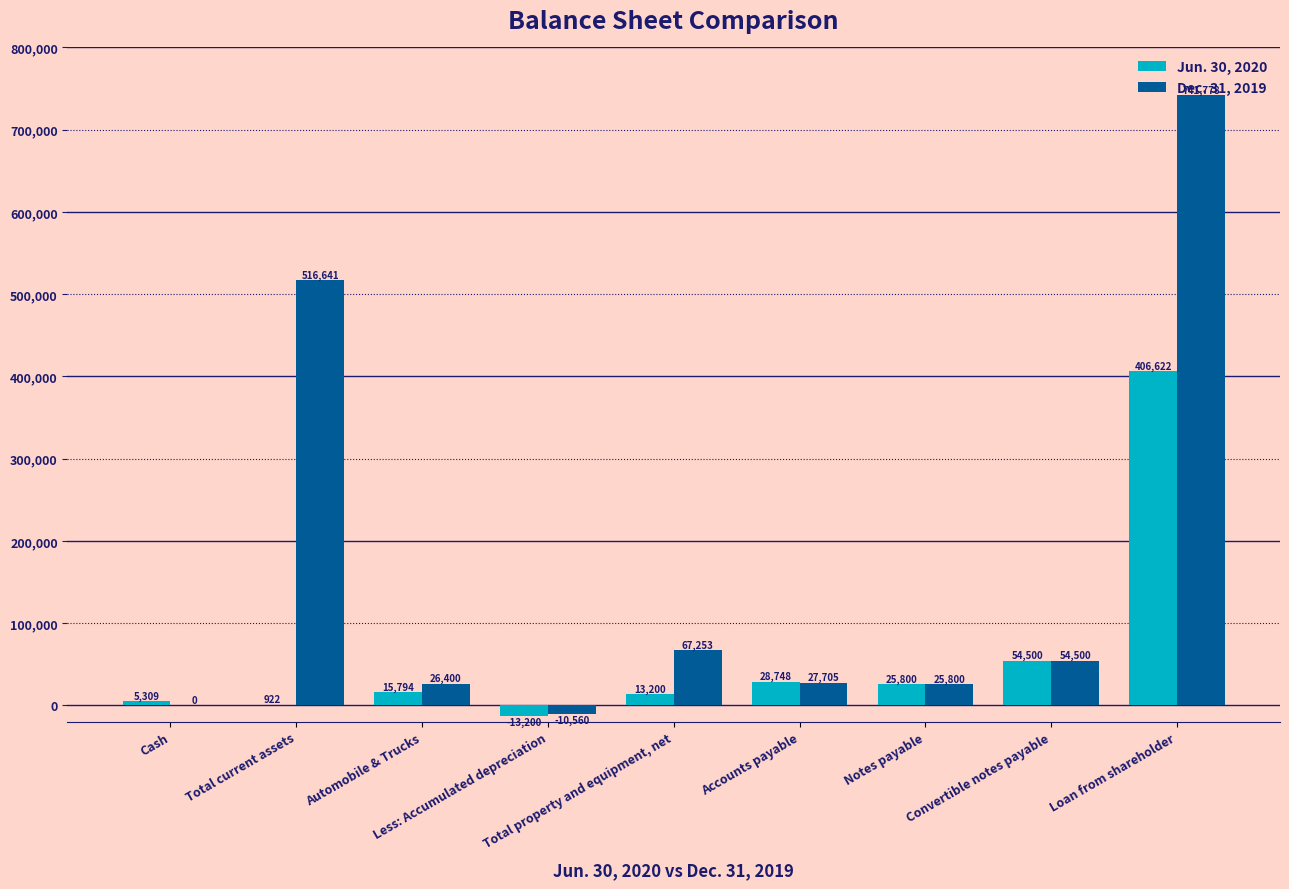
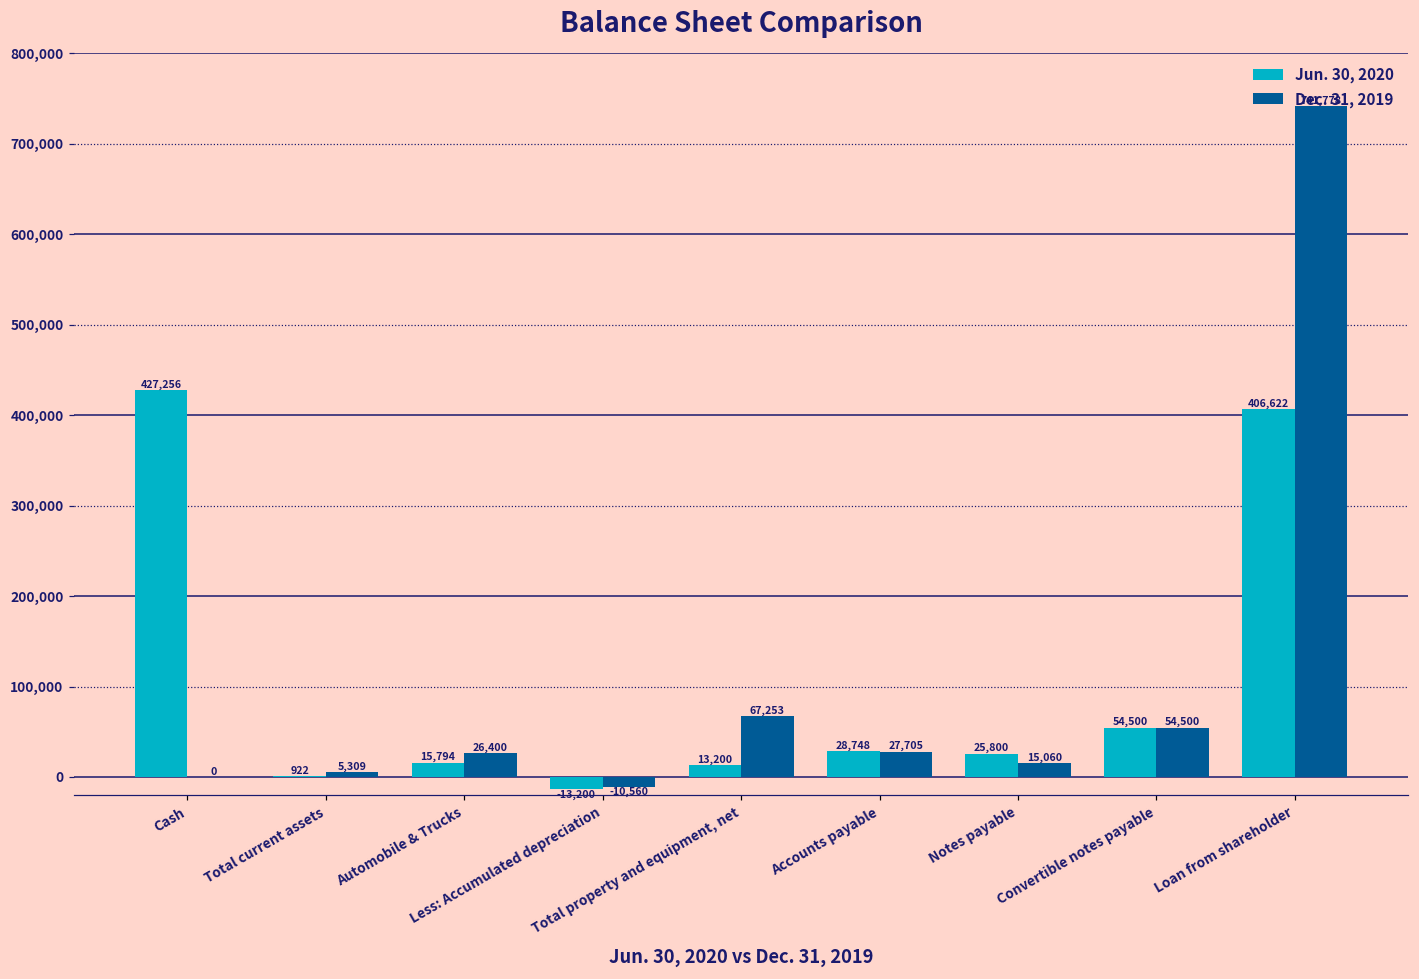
  {
    "Jun. 30, 2020": {
-     "Cash": "5,309",
+     "Cash": "427,256",
      "Total current assets": "922",
      "Automobile & Trucks": "15,794",
      "Less: Accumulated depreciation": "-13,200",
      "Total property and equipment, net": "13,200",
      "Accounts payable": "28,748",
      "Notes payable": "25,800",
      "Convertible notes payable": "54,500",
      "Loan from shareholder": "406,622"
    },
    "Dec. 31, 2019": {
      "Cash": "0",
-     "Total current assets": "516,641",
+     "Total current assets": "5,309",
      "Automobile & Trucks": "26,400",
      "Less: Accumulated depreciation": "-10,560",
      "Total property and equipment, net": "67,253",
      "Accounts payable": "27,705",
-     "Notes payable": "25,800",
+     "Notes payable": "15,060",
      "Convertible notes payable": "54,500",
      "Loan from shareholder": "741,778"
    }
  }
